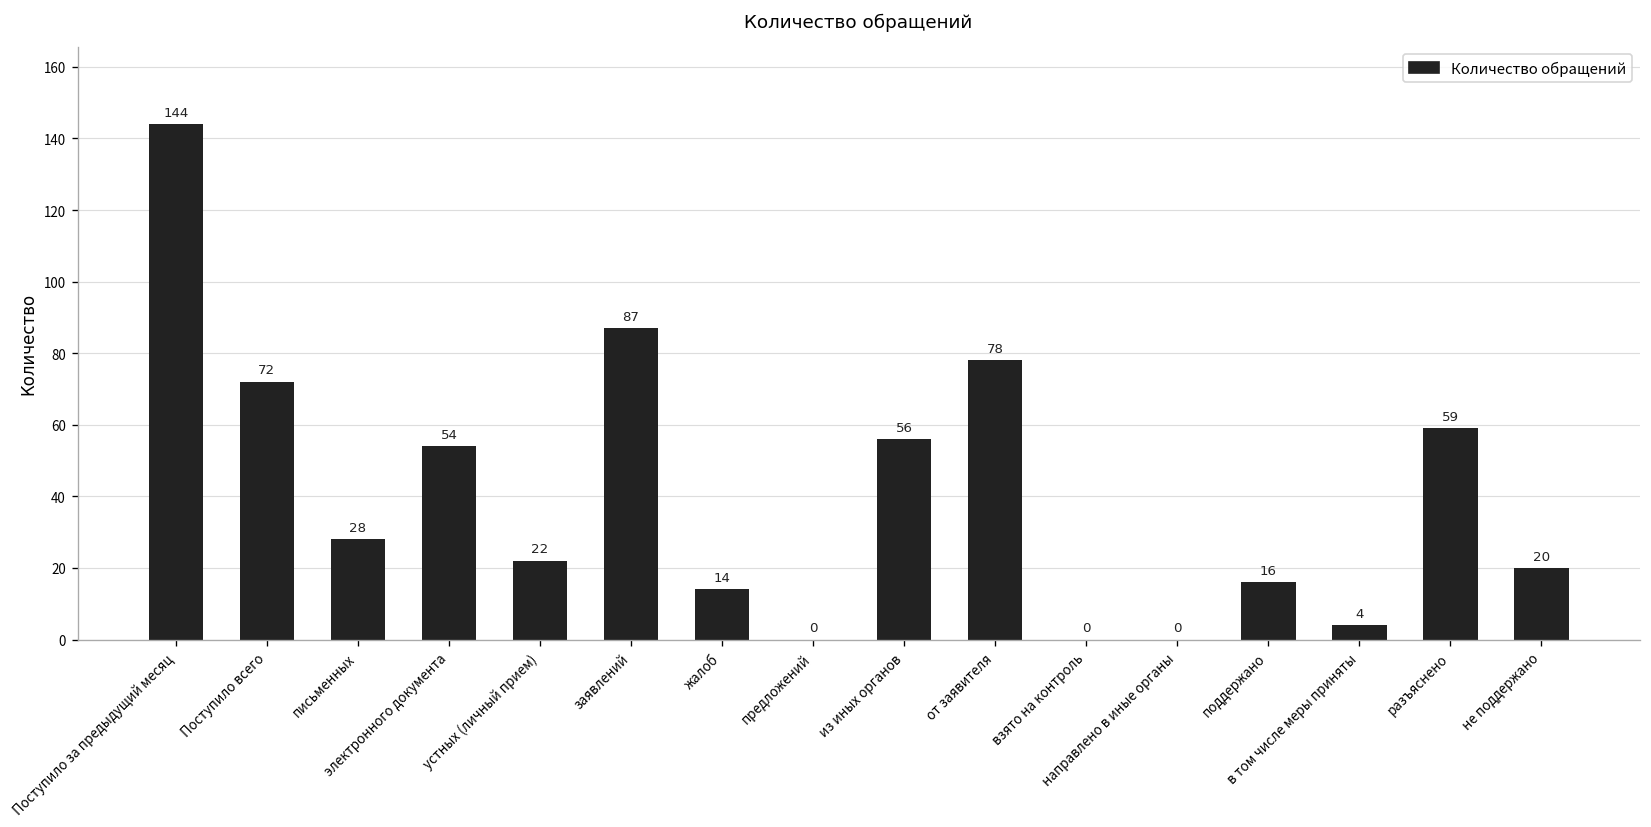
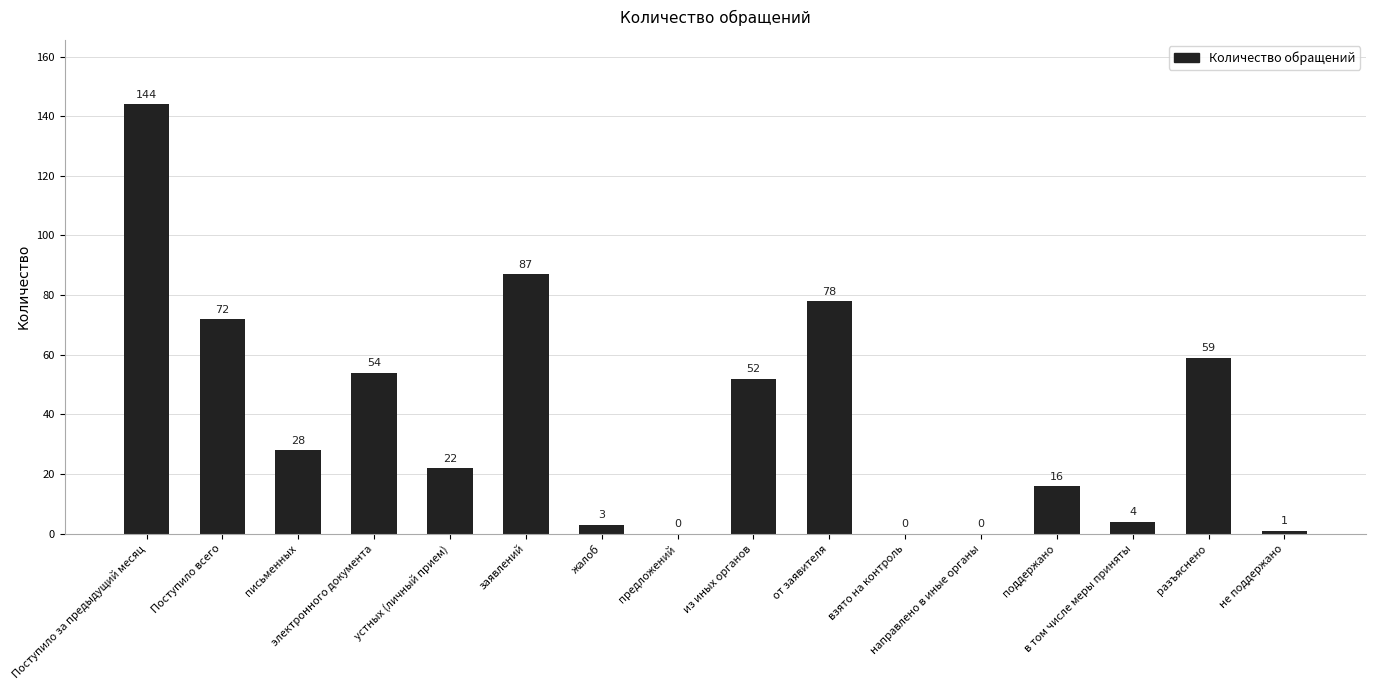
  {
    "Поступило за предыдущий месяц": 144,
    "Поступило всего": 72,
    "письменных": 28,
    "электронного документа": 54,
    "устных (личный прием)": 22,
    "заявлений": 87,
-   "жалоб": 14,
+   "жалоб": 3,
    "предложений": 0,
-   "из иных органов": 56,
+   "из иных органов": 52,
    "от заявителя": 78,
    "взято на контроль": 0,
    "направлено в иные органы": 0,
    "поддержано": 16,
    "в том числе меры приняты": 4,
    "разъяснено": 59,
-   "не поддержано": 20
+   "не поддержано": 1
  }
